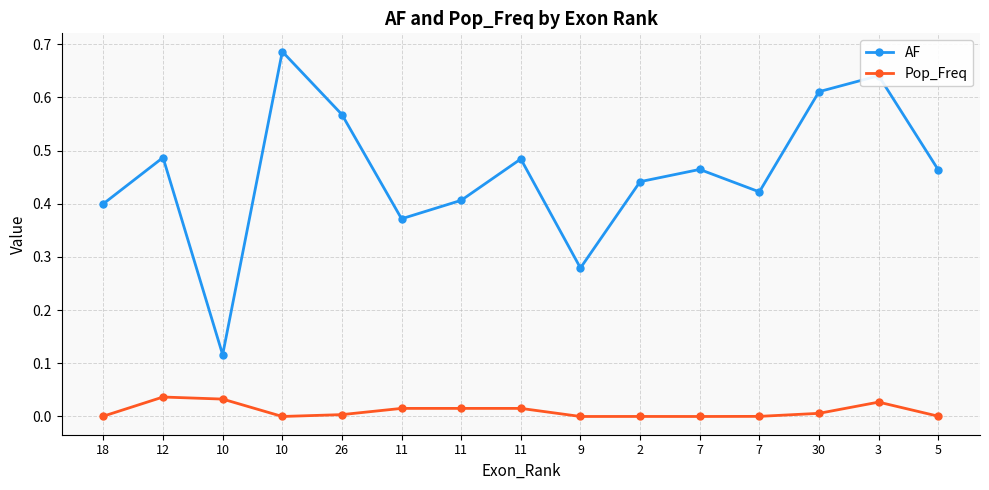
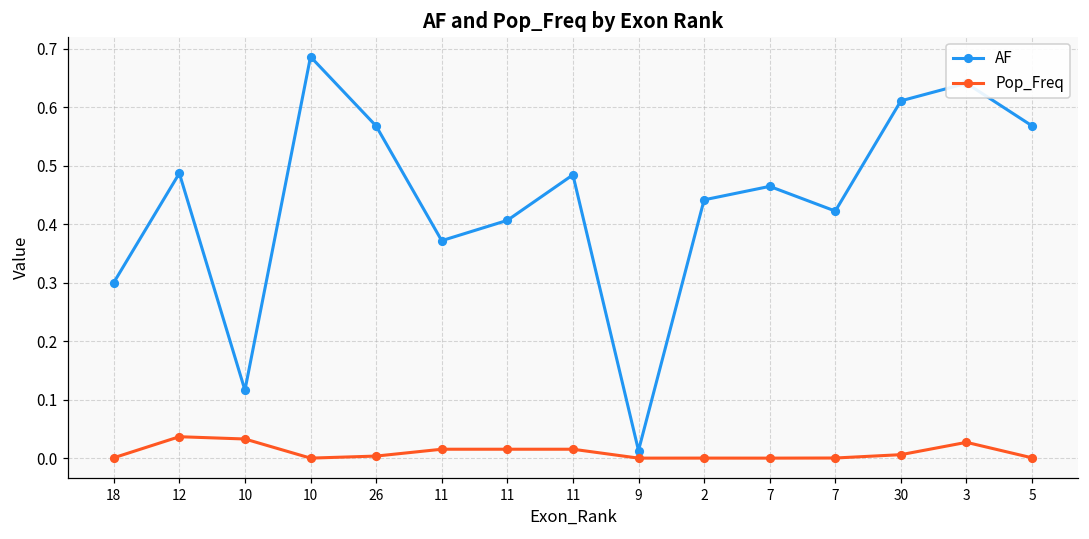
  {
    "AF": {
-     "18": 0.4,
+     "18": 0.3,
      "12": 0.49,
      "26": 0.57,
-     "9": 0.28,
+     "9": 0.01,
      "2": 0.44,
      "30": 0.61,
-     "5": 0.46
+     "5": 0.57
    },
    "Pop_Freq": {
      "18": 0.00,
      "12": 0.04,
      "26": 0.00,
      "9": 0.00,
      "2": 0.00,
      "30": 0.01,
      "3": 0.03,
      "5": 0.00
    }
  }
